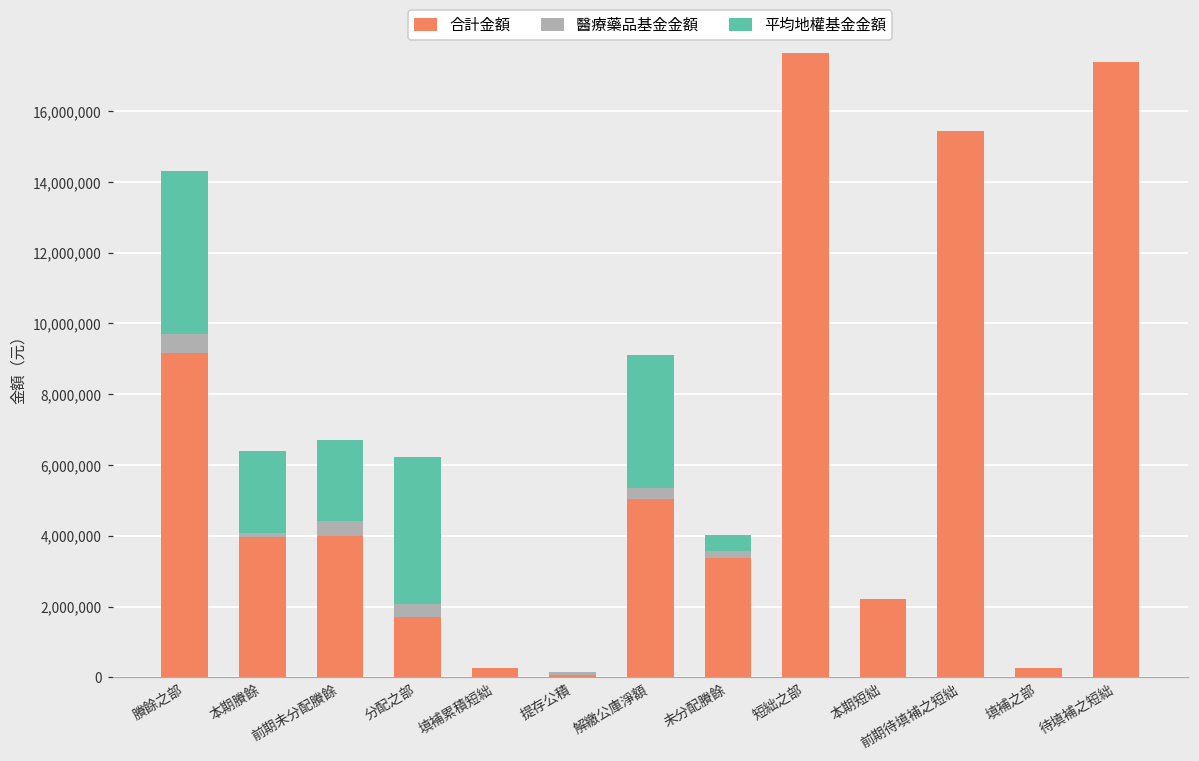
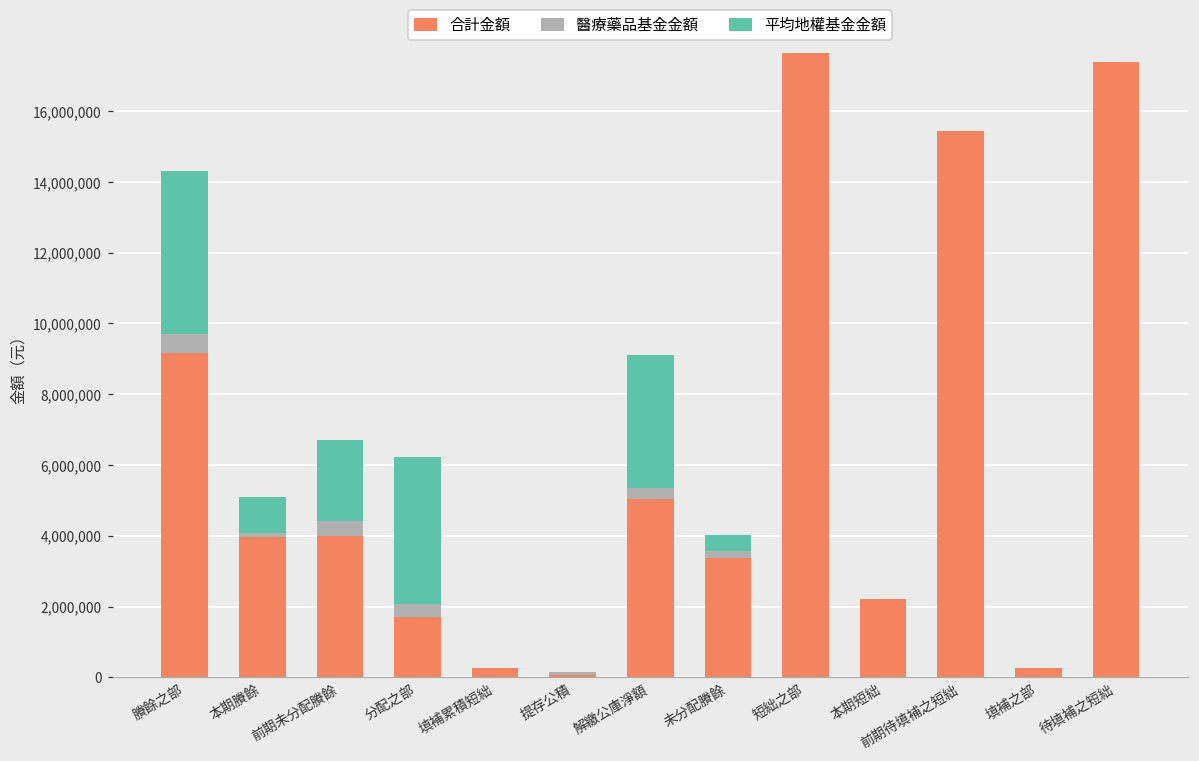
  {
    "合計金額": {
      "賸餘之部": "9,200,000",
      "本期賸餘": "4,000,000",
      "前期未分配賸餘": "4,000,000",
      "分配之部": "1,700,000",
      "填補累積短絀": "300,000",
      "解繳公庫淨額": "5,100,000",
      "未分配賸餘": "3,400,000",
      "短絀之部": "17,700,000",
      "本期短絀": "2,200,000",
      "前期待填補之短絀": "15,400,000",
      "填補之部": "300,000",
      "待填補之短絀": "17,400,000"
    },
    "醫療藥品基金金額": {
      "賸餘之部": "600,000",
      "本期賸餘": "100,000",
      "前期未分配賸餘": "400,000",
      "分配之部": "400,000",
      "填補累積短絀": "0",
      "解繳公庫淨額": "300,000",
      "未分配賸餘": "200,000",
      "短絀之部": "0",
      "本期短絀": "0",
      "前期待填補之短絀": "0",
      "填補之部": "0",
      "待填補之短絀": "0"
    },
    "平均地權基金金額": {
      "賸餘之部": "4,600,000",
-     "本期賸餘": "2,300,000",
+     "本期賸餘": "1,000,000",
      "前期未分配賸餘": "2,300,000",
      "分配之部": "4,100,000",
      "填補累積短絀": "0",
      "提存公積": "0",
      "解繳公庫淨額": "3,800,000",
      "未分配賸餘": "400,000",
      "短絀之部": "0",
      "本期短絀": "0",
      "前期待填補之短絀": "0",
      "填補之部": "0",
      "待填補之短絀": "0"
    }
  }
